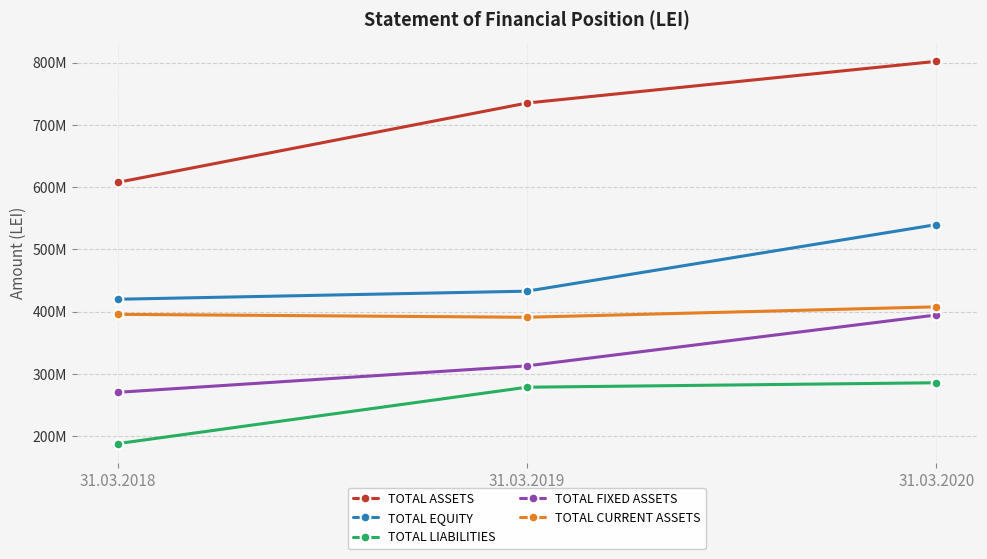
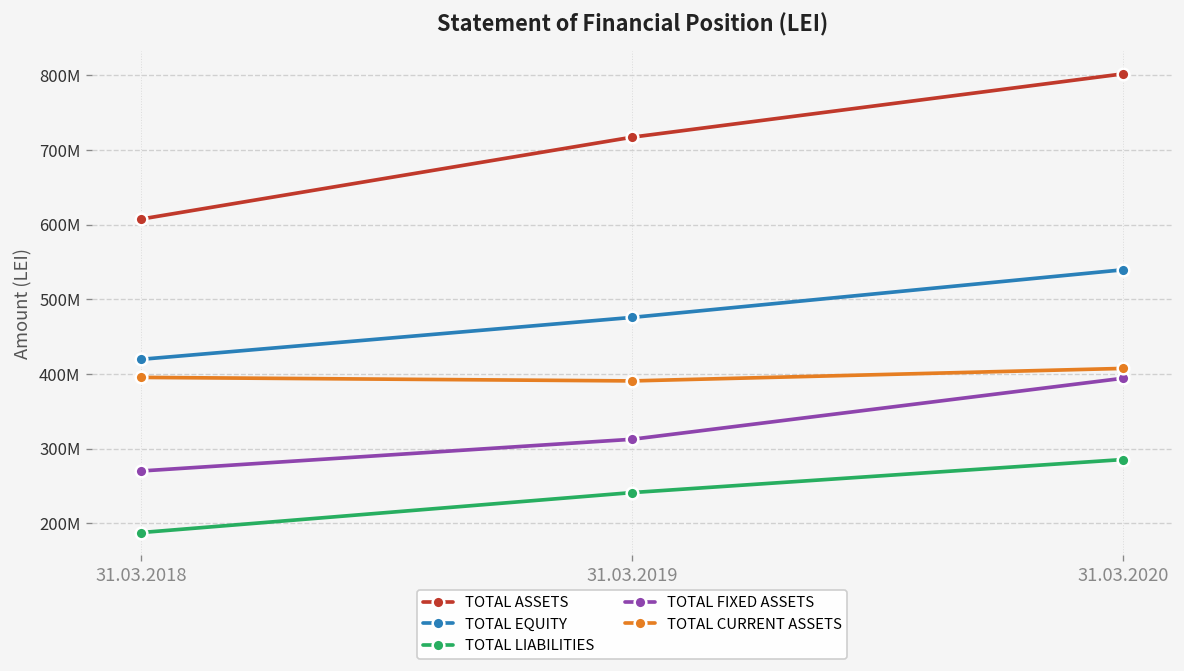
  {
    "TOTAL ASSETS": {
      "31.03.2018": 610000000,
-     "31.03.2019": 740000000,
+     "31.03.2019": 720000000,
      "31.03.2020": 800000000
    },
    "TOTAL EQUITY": {
      "31.03.2018": 420000000,
-     "31.03.2019": 430000000,
+     "31.03.2019": 480000000,
      "31.03.2020": 540000000
    },
    "TOTAL LIABILITIES": {
      "31.03.2018": 190000000,
-     "31.03.2019": 280000000,
+     "31.03.2019": 240000000,
      "31.03.2020": 290000000
    },
    "TOTAL FIXED ASSETS": {
      "31.03.2018": 270000000,
      "31.03.2019": 310000000,
      "31.03.2020": 390000000
    },
    "TOTAL CURRENT ASSETS": {
      "31.03.2018": 400000000,
      "31.03.2019": 390000000,
      "31.03.2020": 410000000
    }
  }
